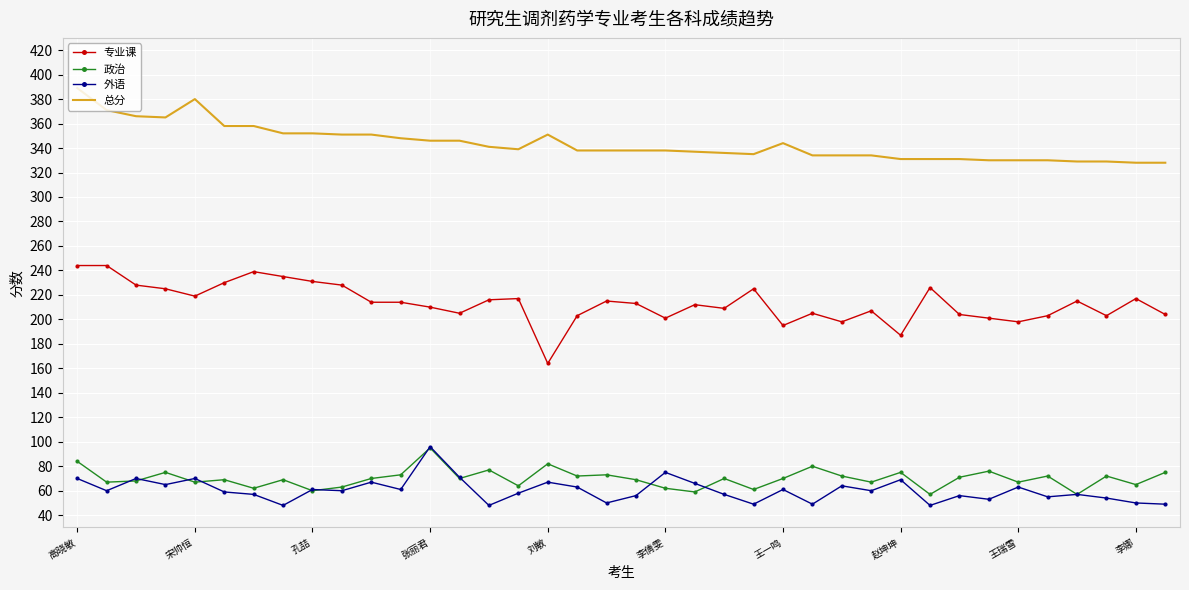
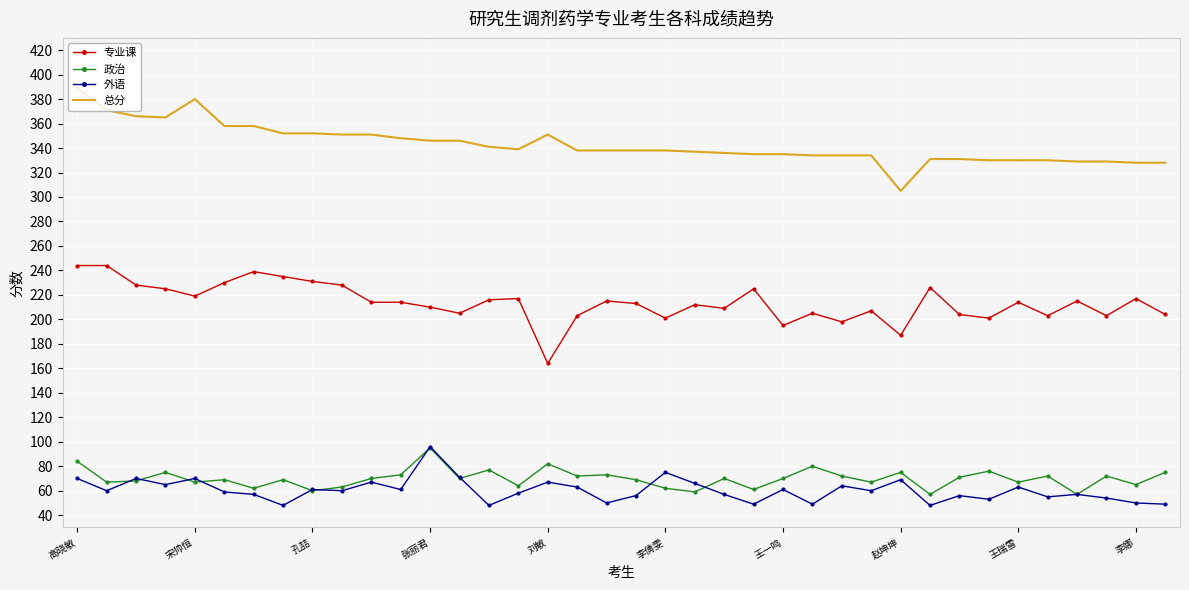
  {
    "专业课": {
      "高晓敏": 244,
      "宋帅恒": 219,
      "孔喆": 231,
      "张丽君": 210,
      "刘敏": 164,
      "李倩雯": 201,
      "王一鸣": 195,
      "赵坤坤": 187,
-     "王瑞雪": 198,
+     "王瑞雪": 214,
      "李娜": 217
    },
    "政治": {
      "高晓敏": 84,
      "宋帅恒": 67,
      "刘敏": 82,
      "李倩雯": 62,
      "王一鸣": 70,
      "赵坤坤": 75,
      "王瑞雪": 67,
      "李娜": 65
    },
    "外语": {
      "高晓敏": 70,
      "宋帅恒": 70,
      "刘敏": 67,
      "李倩雯": 75,
      "王一鸣": 61,
      "赵坤坤": 69,
      "王瑞雪": 63,
      "李娜": 50
    },
    "总分": {
      "宋帅恒": 380,
      "孔喆": 352,
      "张丽君": 346,
      "刘敏": 351,
      "李倩雯": 338,
-     "王一鸣": 344,
-     "赵坤坤": 331,
+     "王一鸣": 335,
+     "赵坤坤": 305,
      "王瑞雪": 330,
      "李娜": 328
    }
  }
